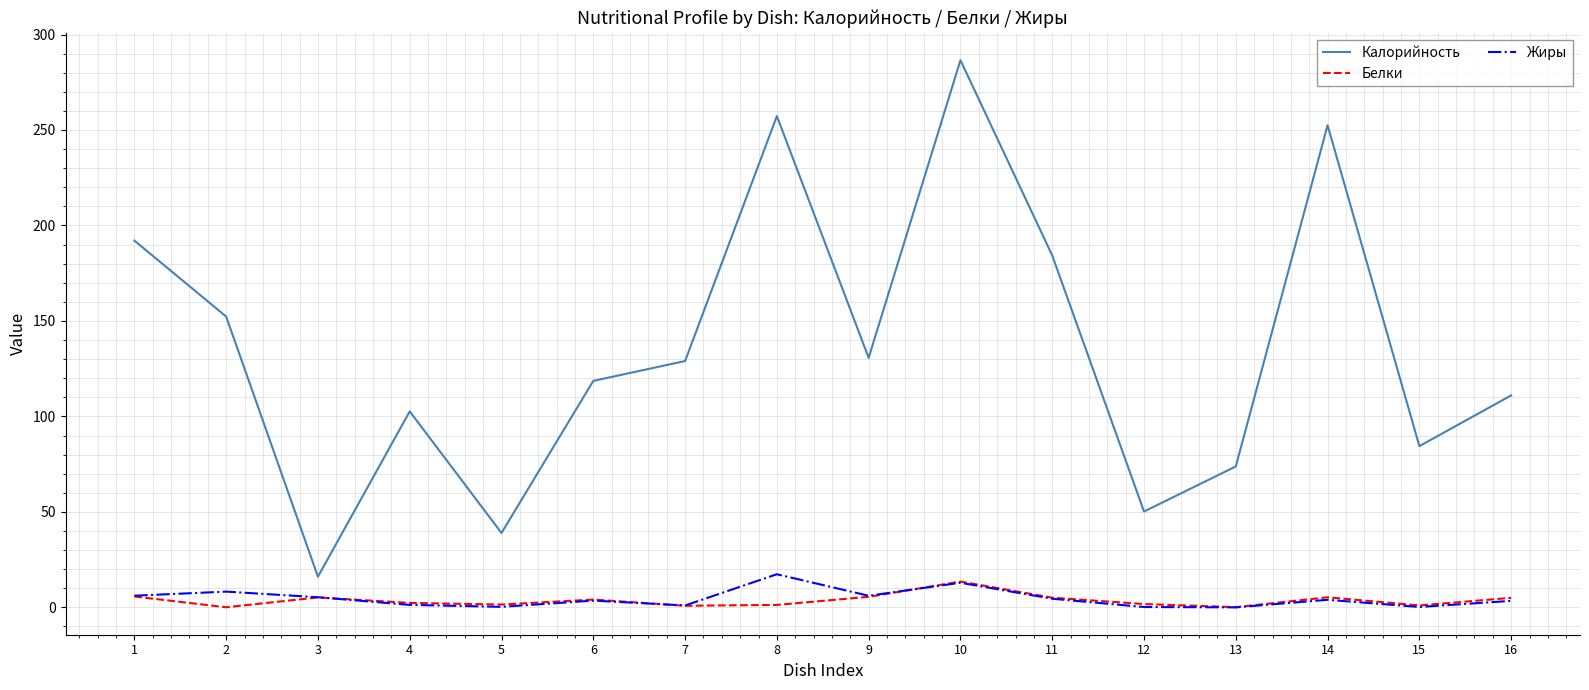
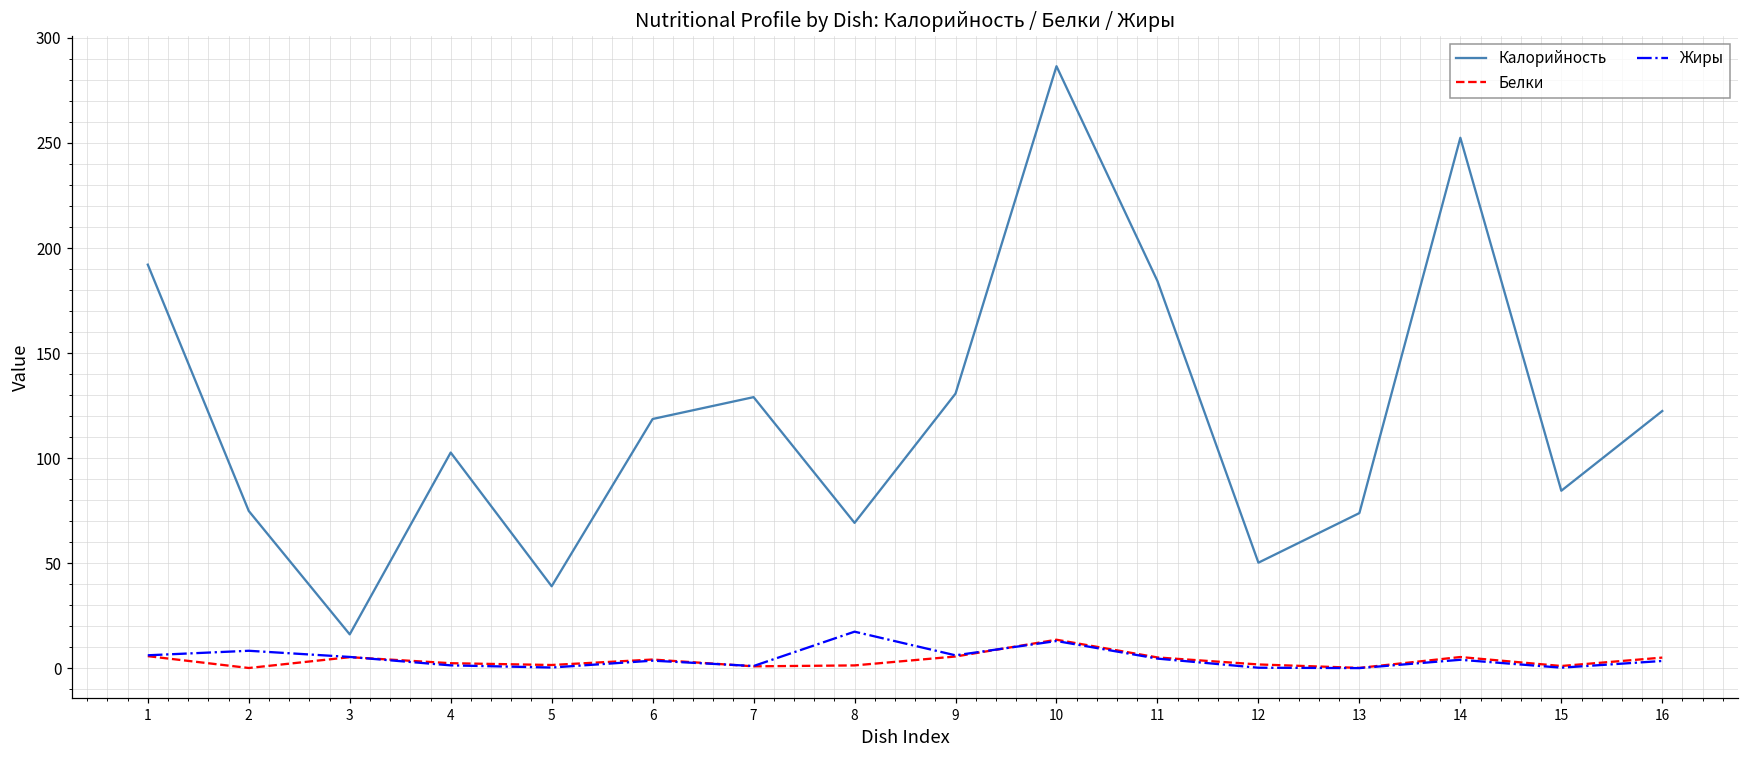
  {
    "Калорийность": {
      "1": 192,
-     "2": 152,
+     "2": 75,
      "3": 16,
      "4": 103,
      "5": 39,
      "6": 119,
      "7": 129,
-     "8": 257,
+     "8": 69,
      "9": 131,
      "10": 287,
      "11": 184,
      "12": 50,
      "13": 74,
      "14": 252,
      "15": 84,
-     "16": 111
+     "16": 122
    },
    "Белки": {
      "2": 0,
      "8": 1,
      "12": 2,
      "16": 5
    },
    "Жиры": {
      "2": 8,
      "8": 17,
      "12": 0,
      "16": 3
    }
  }
